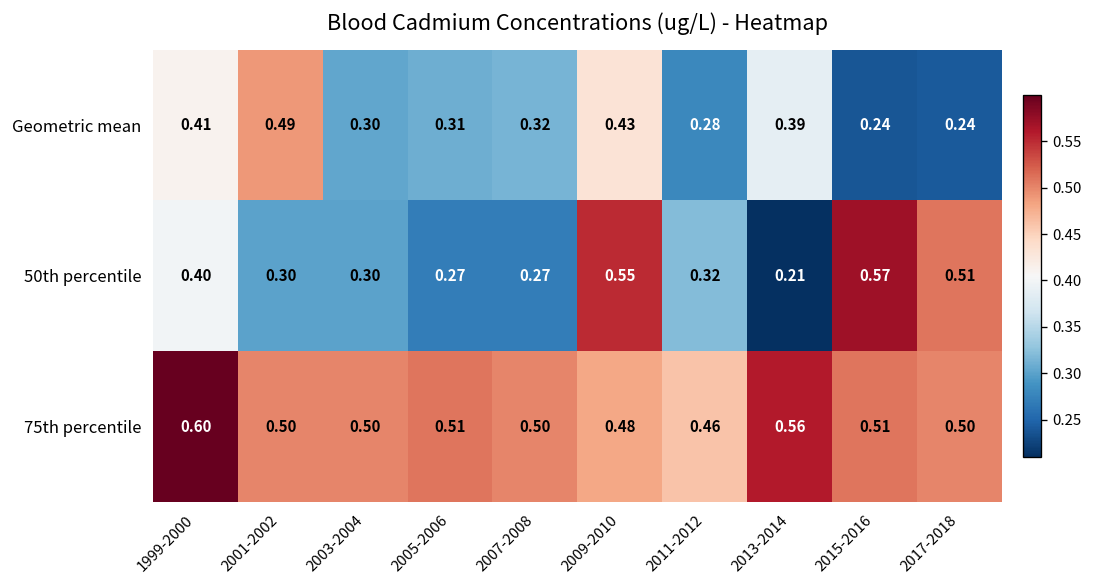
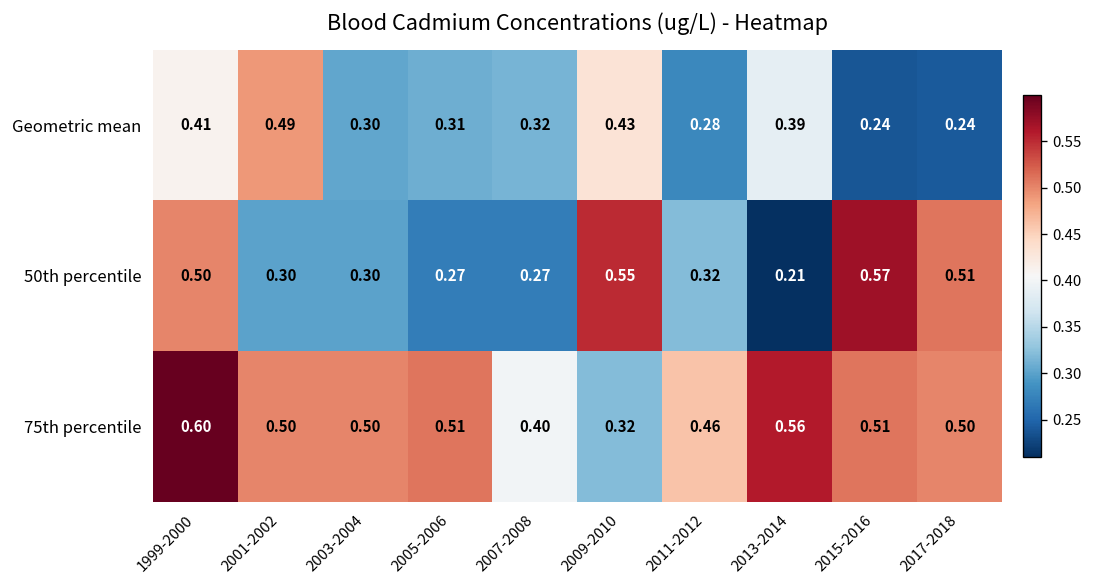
  {
    "Geometric mean": {
      "1999-2000": 0.41,
      "2001-2002": 0.49,
      "2003-2004": 0.30,
      "2005-2006": 0.31,
      "2007-2008": 0.32,
      "2009-2010": 0.43,
      "2011-2012": 0.28,
      "2013-2014": 0.39,
      "2015-2016": 0.24,
      "2017-2018": 0.24
    },
    "50th percentile": {
-     "1999-2000": 0.40,
+     "1999-2000": 0.50,
      "2001-2002": 0.30,
      "2003-2004": 0.30,
      "2005-2006": 0.27,
      "2007-2008": 0.27,
      "2009-2010": 0.55,
      "2011-2012": 0.32,
      "2013-2014": 0.21,
      "2015-2016": 0.57,
      "2017-2018": 0.51
    },
    "75th percentile": {
      "1999-2000": 0.60,
      "2001-2002": 0.50,
      "2003-2004": 0.50,
      "2005-2006": 0.51,
-     "2007-2008": 0.50,
-     "2009-2010": 0.48,
+     "2007-2008": 0.40,
+     "2009-2010": 0.32,
      "2011-2012": 0.46,
      "2013-2014": 0.56,
      "2015-2016": 0.51,
      "2017-2018": 0.50
    }
  }
